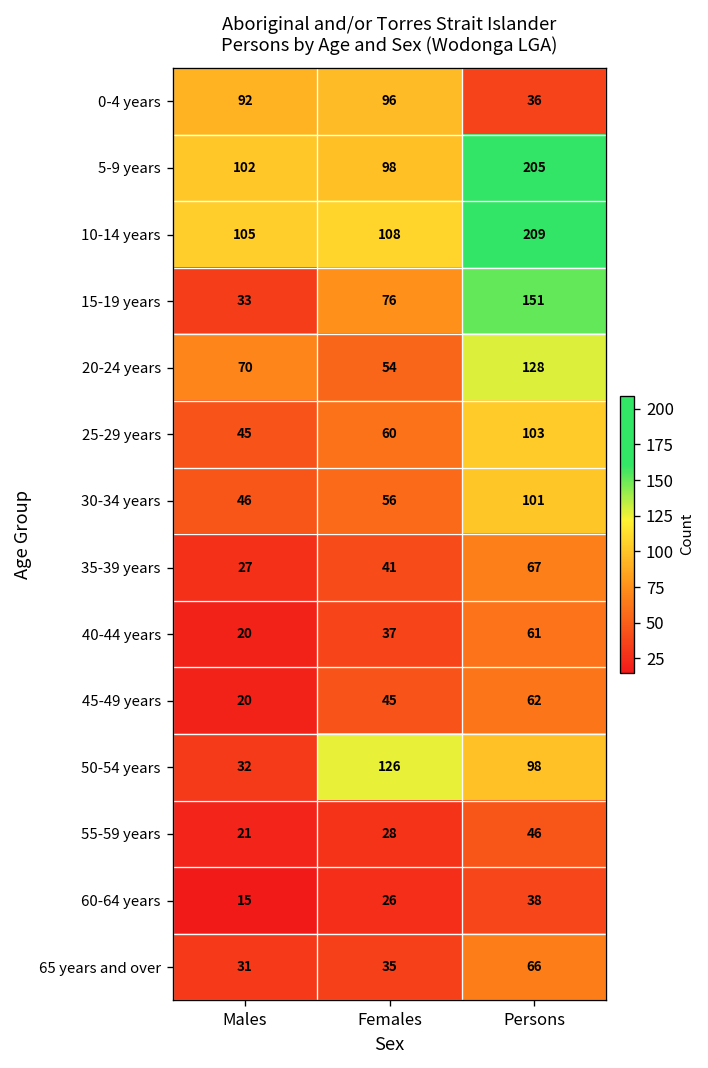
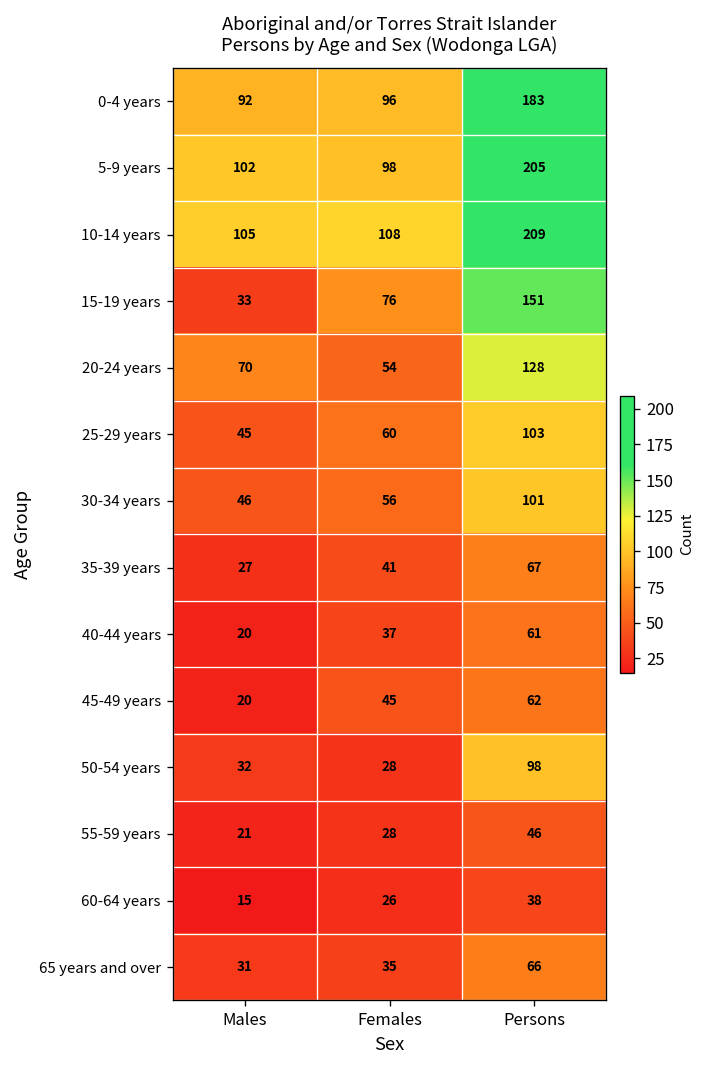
  {
    "0-4 years": {
      "Males": 92,
      "Females": 96,
-     "Persons": 36
+     "Persons": 183
    },
    "5-9 years": {
      "Males": 102,
      "Females": 98,
      "Persons": 205
    },
    "10-14 years": {
      "Males": 105,
      "Females": 108,
      "Persons": 209
    },
    "15-19 years": {
      "Males": 33,
      "Females": 76,
      "Persons": 151
    },
    "20-24 years": {
      "Males": 70,
      "Females": 54,
      "Persons": 128
    },
    "25-29 years": {
      "Males": 45,
      "Females": 60,
      "Persons": 103
    },
    "30-34 years": {
      "Males": 46,
      "Females": 56,
      "Persons": 101
    },
    "35-39 years": {
      "Males": 27,
      "Females": 41,
      "Persons": 67
    },
    "40-44 years": {
      "Males": 20,
      "Females": 37,
      "Persons": 61
    },
    "45-49 years": {
      "Males": 20,
      "Females": 45,
      "Persons": 62
    },
    "50-54 years": {
      "Males": 32,
-     "Females": 126,
+     "Females": 28,
      "Persons": 98
    },
    "55-59 years": {
      "Males": 21,
      "Females": 28,
      "Persons": 46
    },
    "60-64 years": {
      "Males": 15,
      "Females": 26,
      "Persons": 38
    },
    "65 years and over": {
      "Males": 31,
      "Females": 35,
      "Persons": 66
    }
  }
